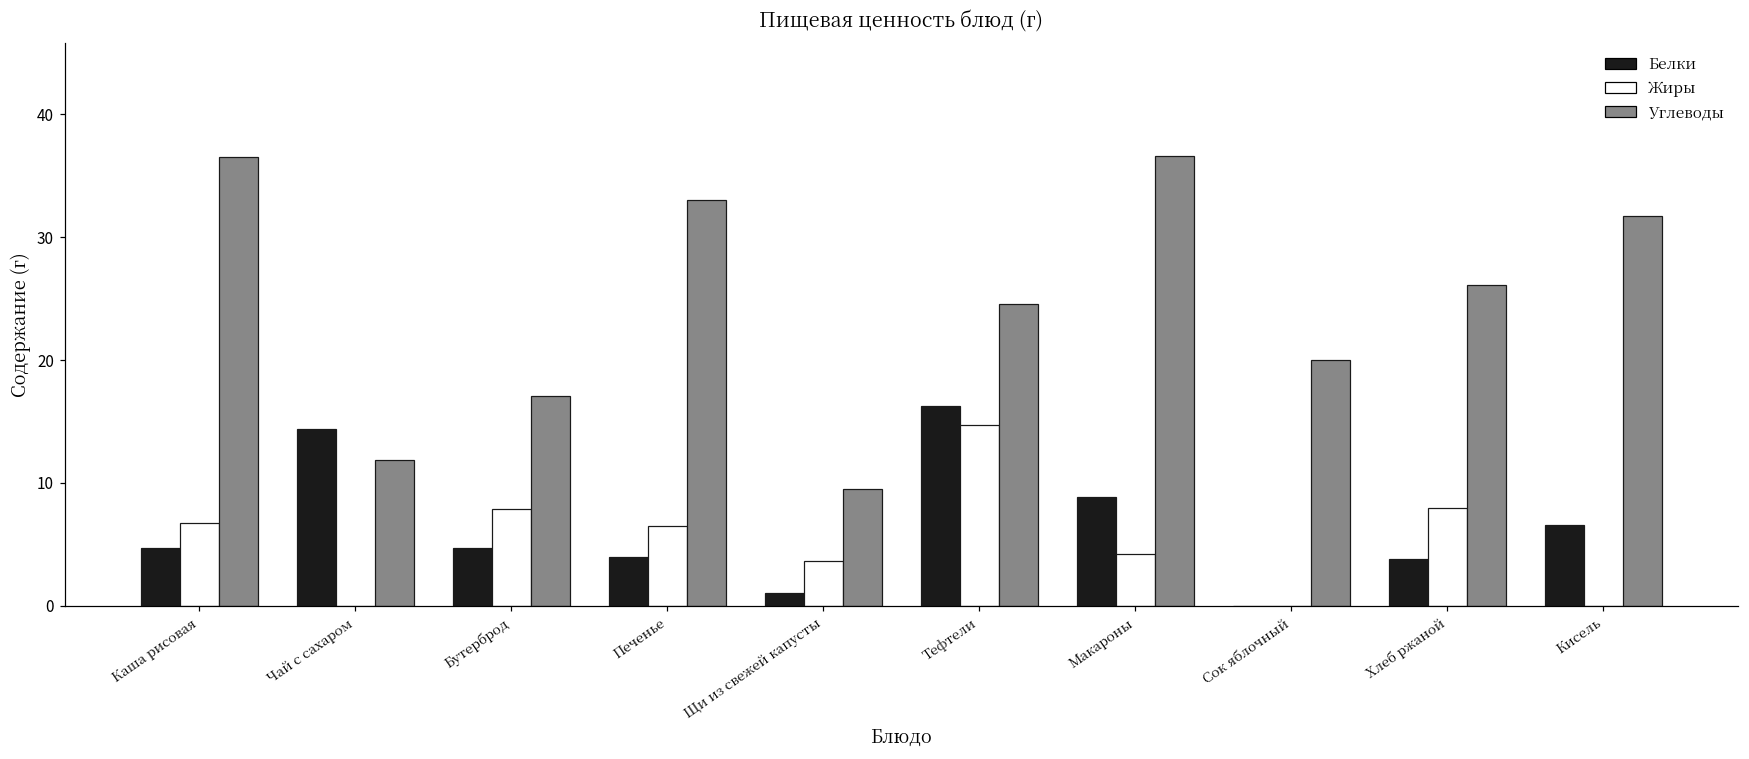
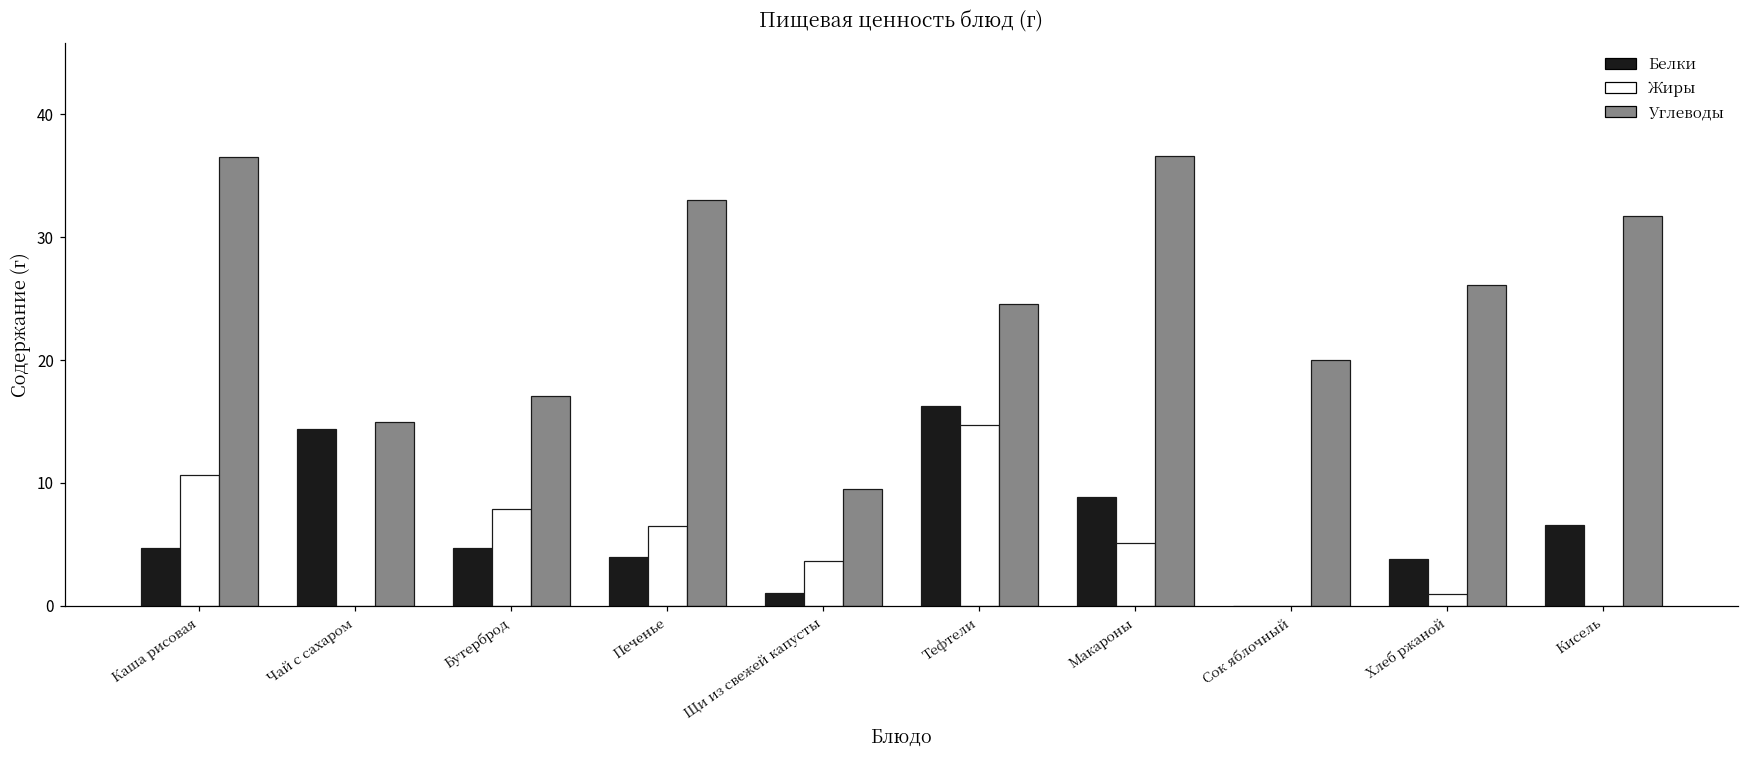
  {
    "Белки": {
      "Каша рисовая": 4.7,
      "Чай с сахаром": 14.4,
      "Бутерброд": 4.7,
      "Печенье": 4.0,
      "Щи из свежей капусты": 1.0,
      "Тефтели": 16.3,
      "Макароны": 8.9,
      "Сок яблочный": 0.0,
      "Хлеб ржаной": 3.8,
      "Кисель": 6.6
    },
    "Жиры": {
-     "Каша рисовая": 6.8,
+     "Каша рисовая": 10.7,
      "Чай с сахаром": 0.0,
      "Бутерброд": 7.9,
      "Печенье": 6.5,
      "Щи из свежей капусты": 3.6,
      "Тефтели": 14.7,
-     "Макароны": 4.2,
+     "Макароны": 5.1,
      "Сок яблочный": 0.0,
-     "Хлеб ржаной": 7.9,
+     "Хлеб ржаной": 1.0,
      "Кисель": 0.0
    },
    "Углеводы": {
      "Каша рисовая": 36.5,
-     "Чай с сахаром": 11.9,
+     "Чай с сахаром": 15.0,
      "Бутерброд": 17.1,
      "Печенье": 33.0,
      "Щи из свежей капусты": 9.5,
      "Тефтели": 24.6,
      "Макароны": 36.6,
      "Сок яблочный": 20.0,
      "Хлеб ржаной": 26.1,
      "Кисель": 31.7
    }
  }
